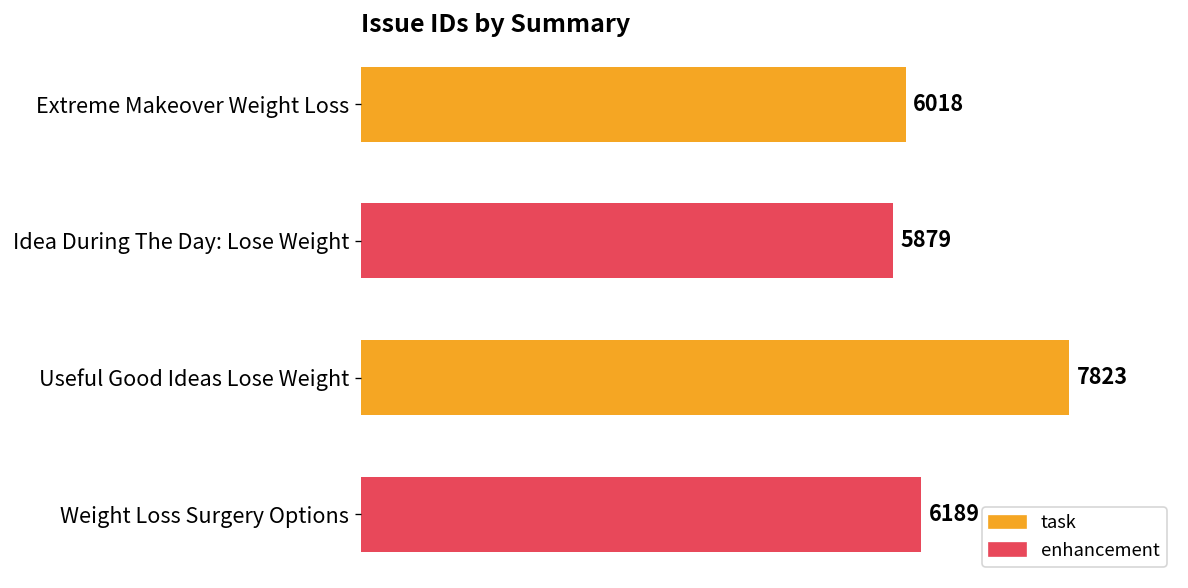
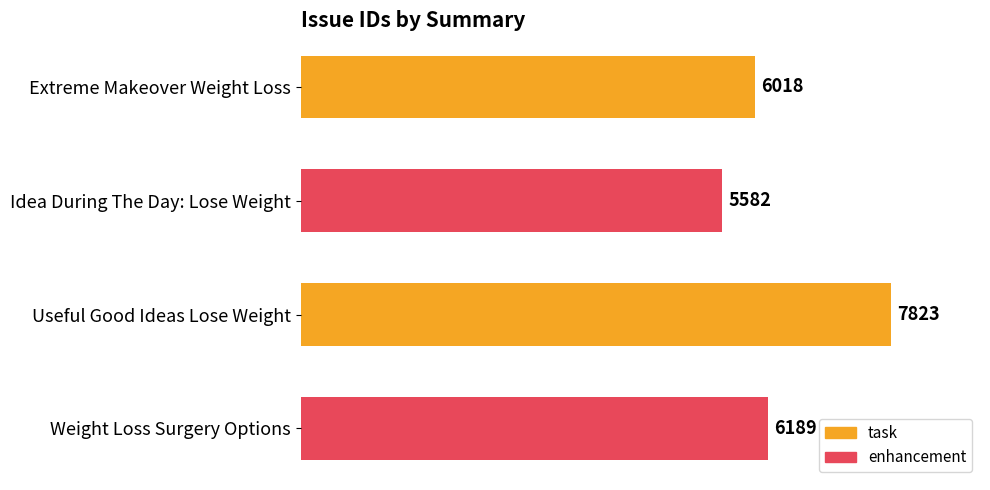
  {
    "Extreme Makeover Weight Loss": 6018,
-   "Idea During The Day: Lose Weight": 5879,
+   "Idea During The Day: Lose Weight": 5582,
    "Useful Good Ideas Lose Weight": 7823,
    "Weight Loss Surgery Options": 6189
  }
